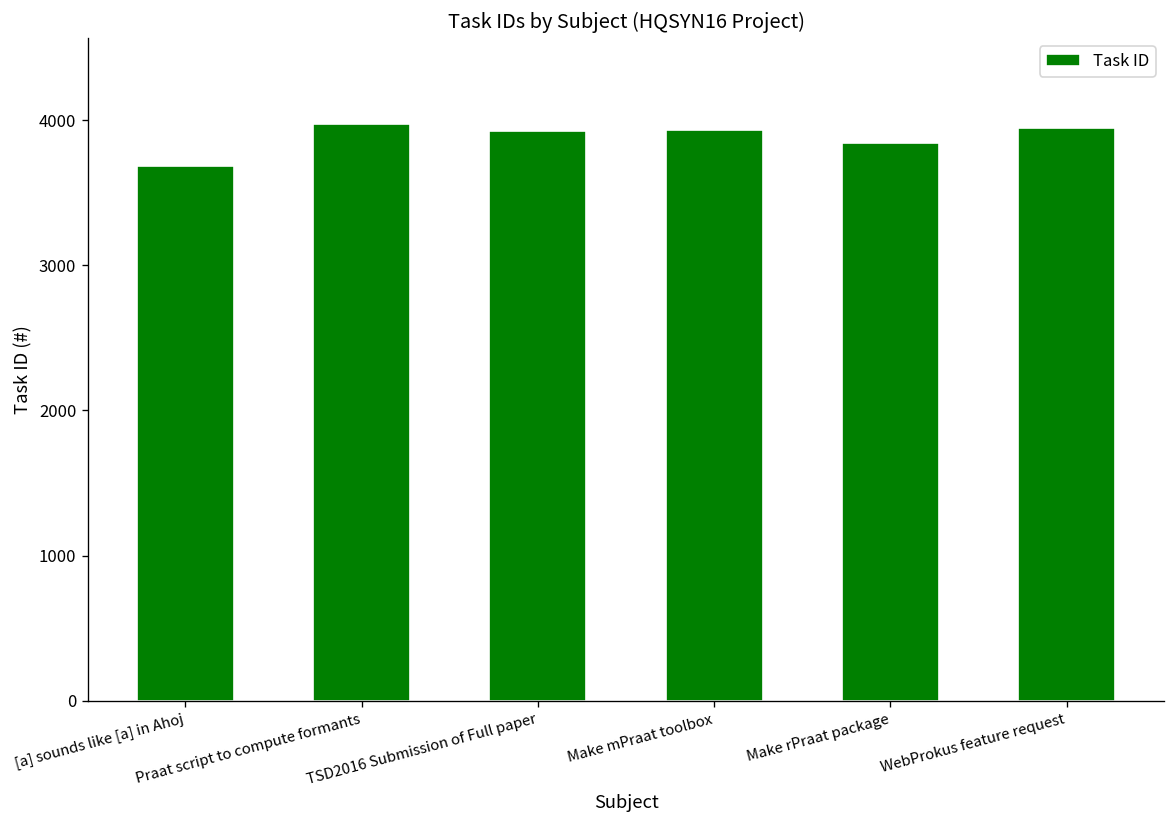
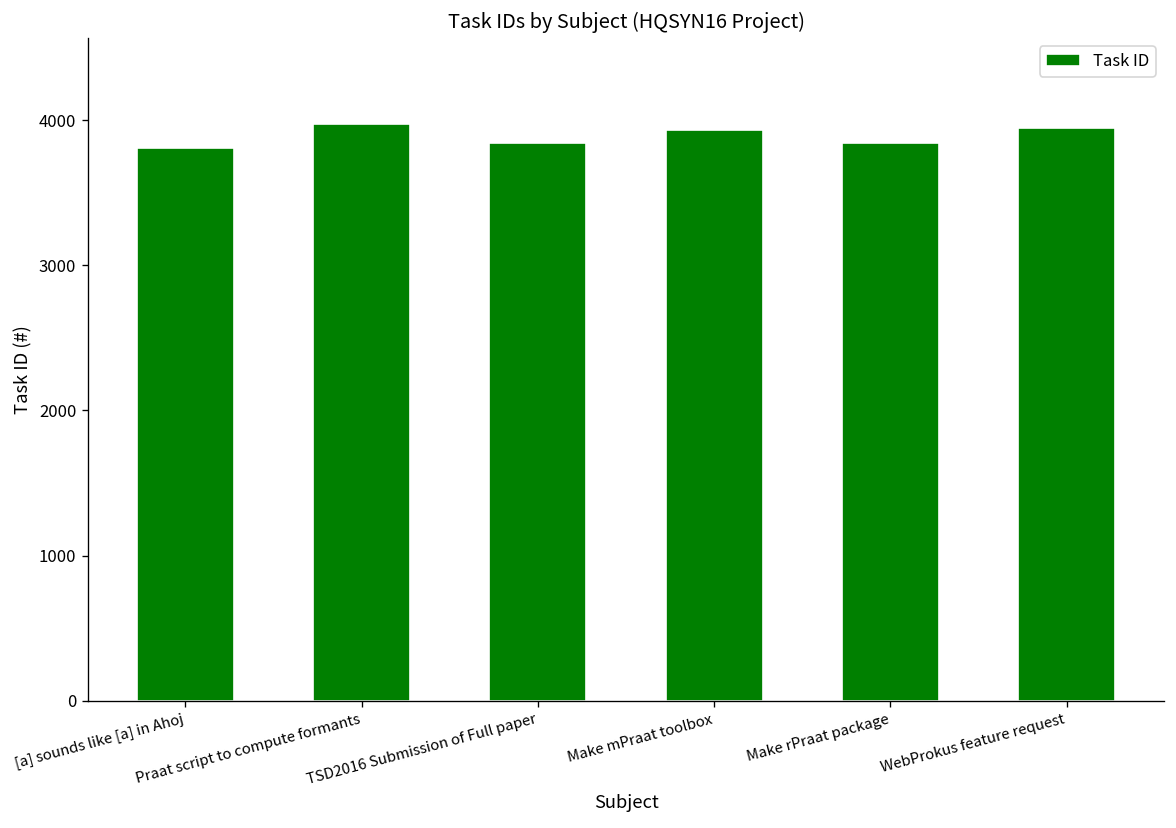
  {
-   "[a] sounds like [a] in Ahoj": 3690,
+   "[a] sounds like [a] in Ahoj": 3810,
    "Praat script to compute formants": 3970,
-   "TSD2016 Submission of Full paper": 3930,
+   "TSD2016 Submission of Full paper": 3840,
    "Make mPraat toolbox": 3930,
    "Make rPraat package": 3840,
    "WebProkus feature request": 3940
  }
